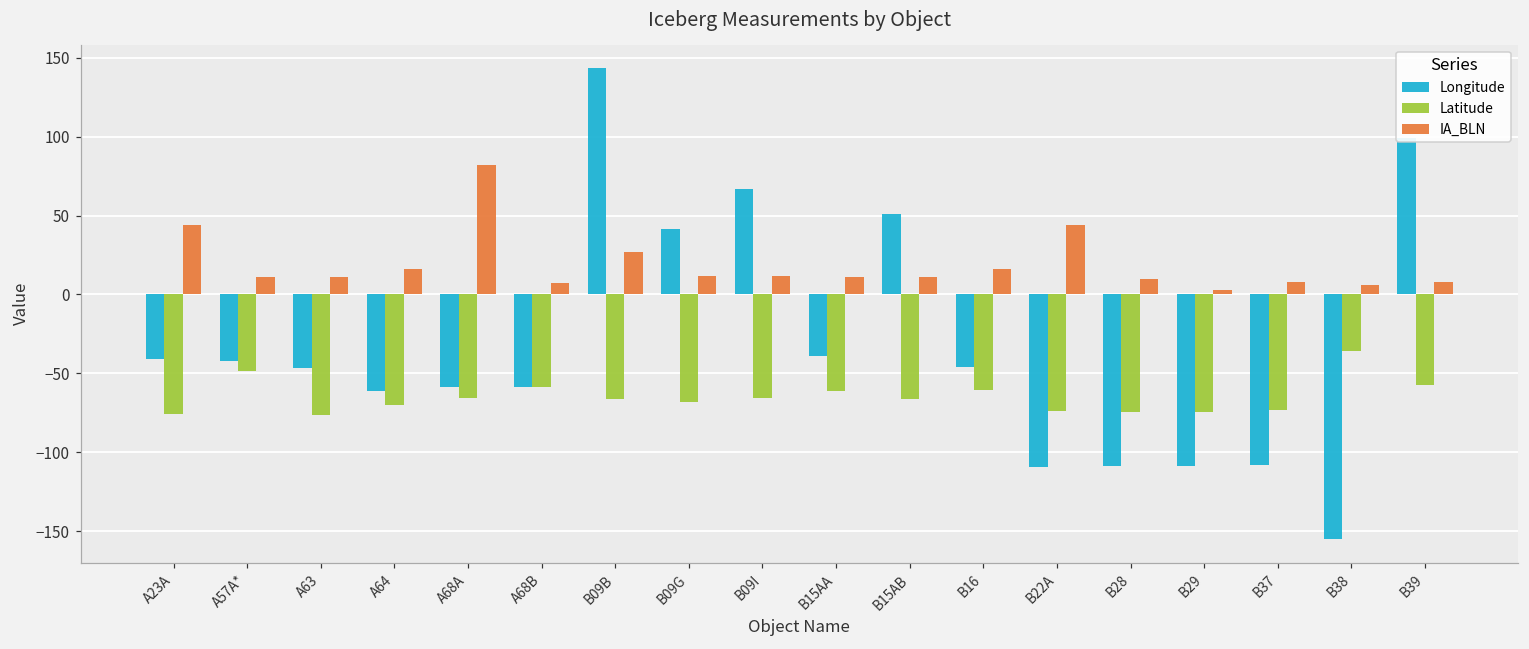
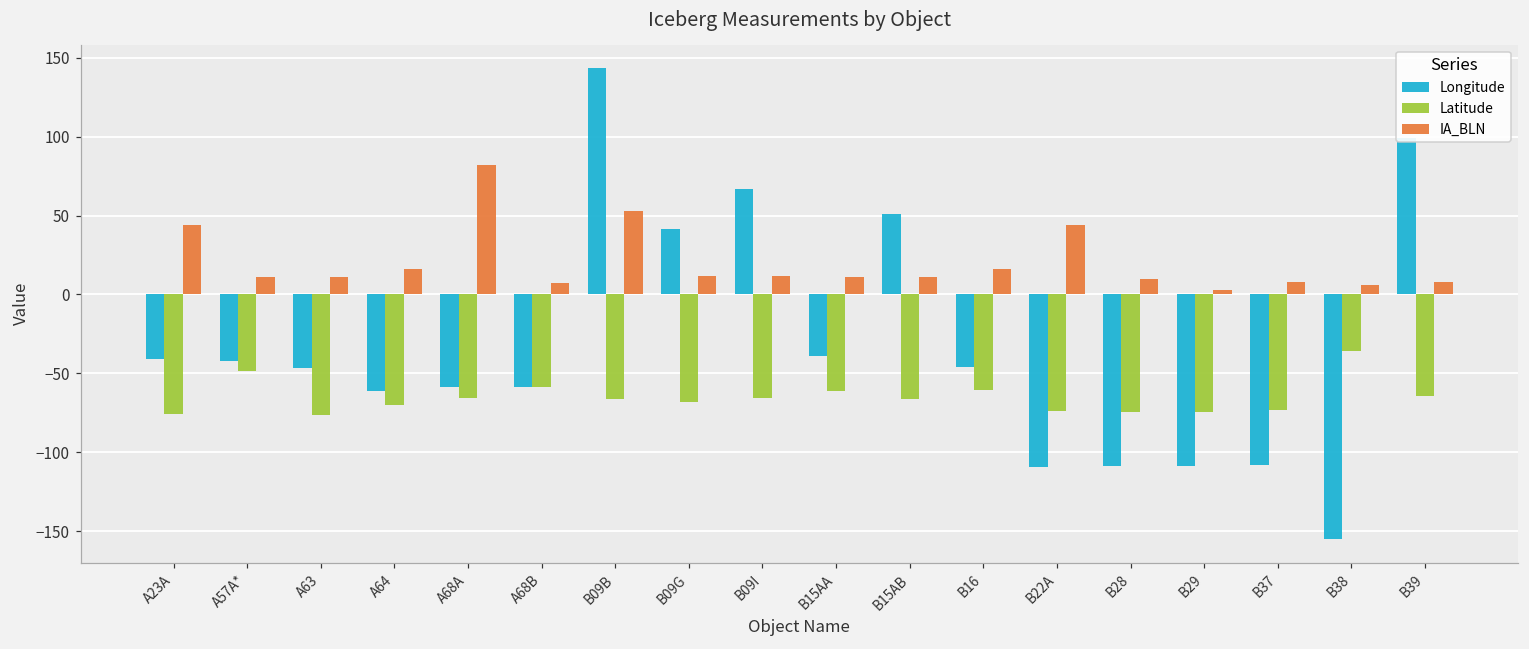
  {
    "Longitude": {
      "A23A": -41,
      "A57A*": -42,
      "A63": -47,
      "A64": -61,
      "A68A": -58,
      "A68B": -59,
      "B09B": 143,
      "B09G": 42,
      "B09I": 67,
      "B15AA": -39,
      "B15AB": 51,
      "B16": -46,
      "B22A": -109,
      "B28": -109,
      "B29": -109,
      "B37": -108,
      "B38": -155
    },
    "Latitude": {
      "A23A": -76,
      "A57A*": -49,
      "A63": -76,
      "A64": -70,
      "A68A": -66,
      "A68B": -59,
      "B09B": -66,
      "B09G": -68,
      "B09I": -65,
      "B15AA": -61,
      "B15AB": -66,
      "B16": -60,
      "B22A": -74,
      "B28": -75,
      "B29": -75,
      "B37": -73,
      "B38": -36,
-     "B39": -58
+     "B39": -64
    },
    "IA_BLN": {
      "A23A": 44,
      "A57A*": 11,
      "A63": 11,
      "A64": 16,
      "A68A": 82,
      "A68B": 7,
-     "B09B": 27,
+     "B09B": 53,
      "B09G": 12,
      "B09I": 12,
      "B15AA": 11,
      "B15AB": 11,
      "B16": 16,
      "B22A": 44,
      "B28": 10,
      "B29": 3,
      "B37": 8,
      "B38": 6,
      "B39": 8
    }
  }
